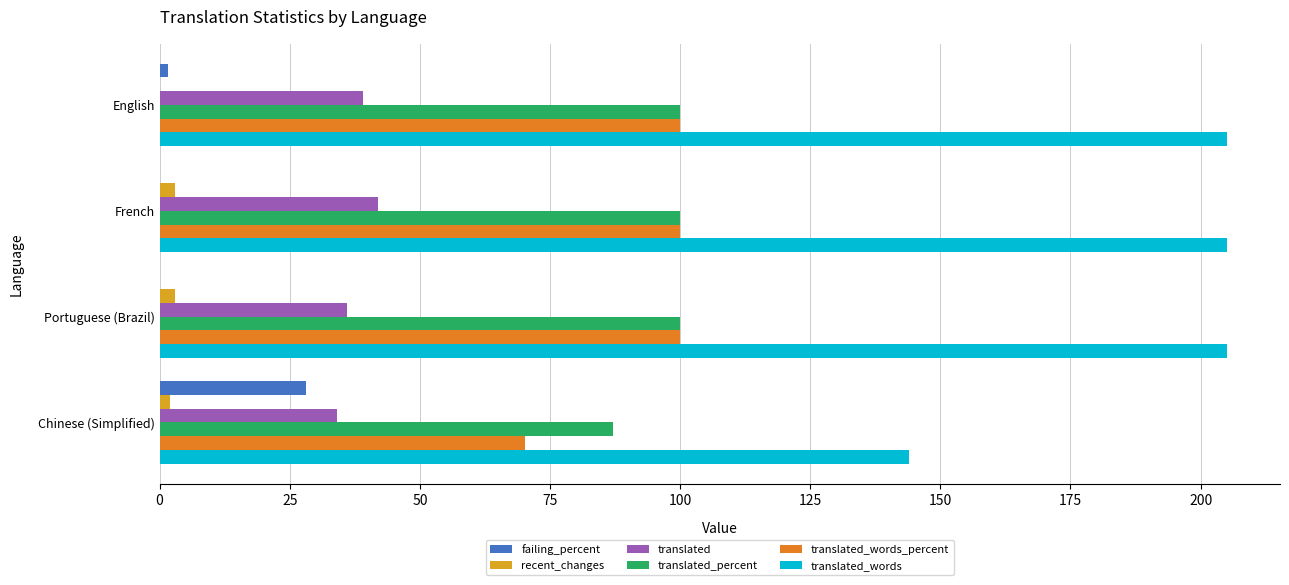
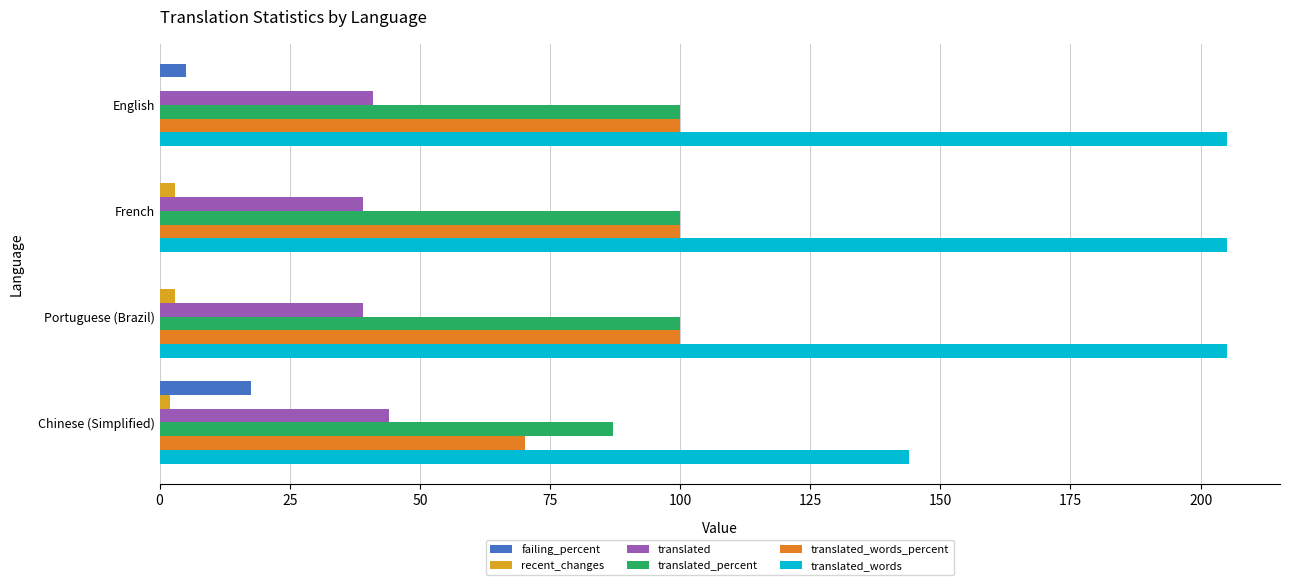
  {
    "failing_percent": {
-     "English": 2,
+     "English": 5,
      "French": 0,
      "Portuguese (Brazil)": 0,
-     "Chinese (Simplified)": 28
+     "Chinese (Simplified)": 18
    },
    "translated": {
-     "English": 39,
-     "French": 42,
-     "Portuguese (Brazil)": 36,
-     "Chinese (Simplified)": 34
+     "English": 41,
+     "French": 39,
+     "Portuguese (Brazil)": 39,
+     "Chinese (Simplified)": 44
    },
    "translated_percent": {
      "English": 100,
      "French": 100,
      "Portuguese (Brazil)": 100,
      "Chinese (Simplified)": 87
    },
    "translated_words": {
      "English": 205,
      "French": 205,
      "Portuguese (Brazil)": 205,
      "Chinese (Simplified)": 144
    }
  }
